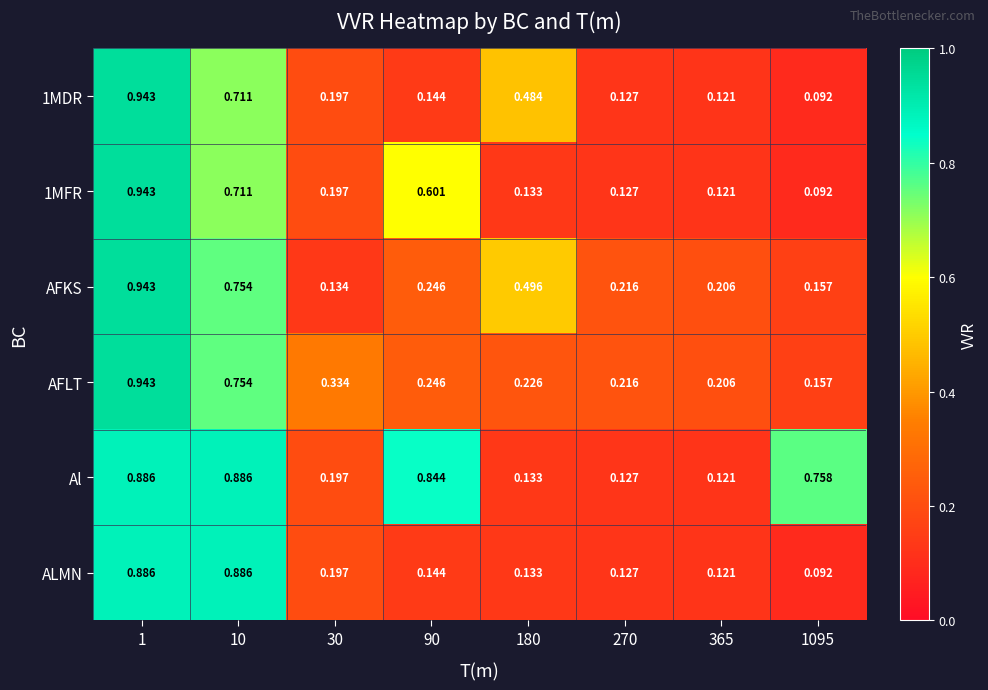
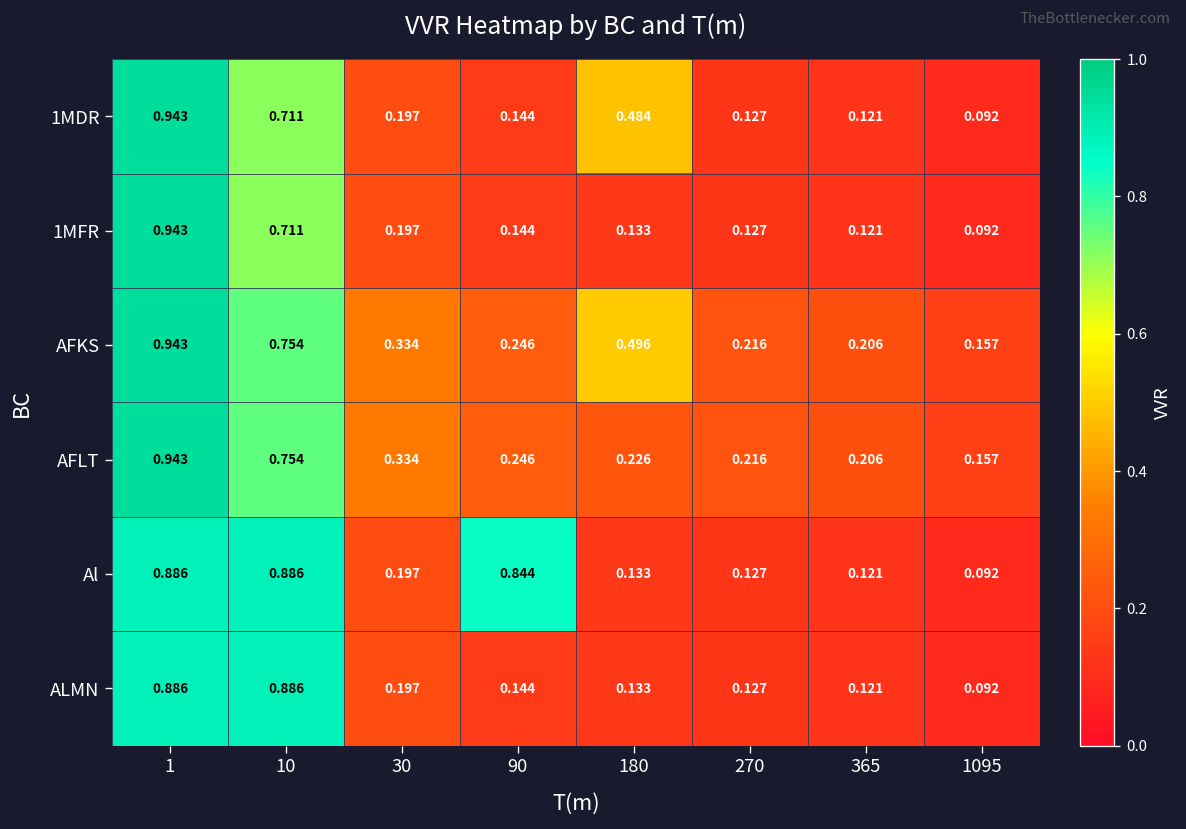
  {
    "1MDR": {
      "1": 0.943,
      "10": 0.711,
      "30": 0.197,
      "90": 0.144,
      "180": 0.484,
      "270": 0.127,
      "365": 0.121,
      "1095": 0.092
    },
    "1MFR": {
      "1": 0.943,
      "10": 0.711,
      "30": 0.197,
-     "90": 0.601,
+     "90": 0.144,
      "180": 0.133,
      "270": 0.127,
      "365": 0.121,
      "1095": 0.092
    },
    "AFKS": {
      "1": 0.943,
      "10": 0.754,
-     "30": 0.134,
+     "30": 0.334,
      "90": 0.246,
      "180": 0.496,
      "270": 0.216,
      "365": 0.206,
      "1095": 0.157
    },
    "AFLT": {
      "1": 0.943,
      "10": 0.754,
      "30": 0.334,
      "90": 0.246,
      "180": 0.226,
      "270": 0.216,
      "365": 0.206,
      "1095": 0.157
    },
    "Al": {
      "1": 0.886,
      "10": 0.886,
      "30": 0.197,
      "90": 0.844,
      "180": 0.133,
      "270": 0.127,
      "365": 0.121,
-     "1095": 0.758
+     "1095": 0.092
    },
    "ALMN": {
      "1": 0.886,
      "10": 0.886,
      "30": 0.197,
      "90": 0.144,
      "180": 0.133,
      "270": 0.127,
      "365": 0.121,
      "1095": 0.092
    }
  }
